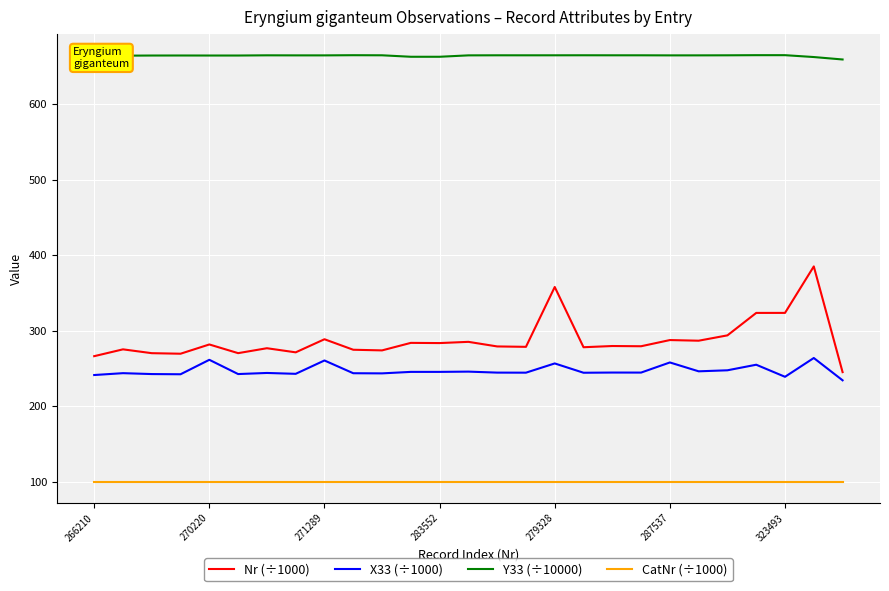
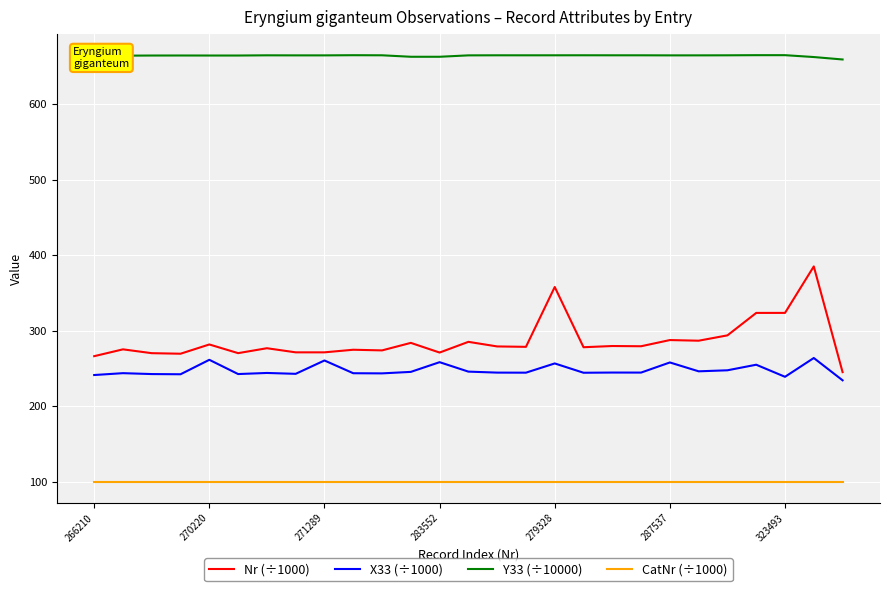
  {
    "Nr (÷1000)": {
      "266210": 270,
      "270220": 280,
-     "271289": 290,
-     "283552": 280,
+     "271289": 270,
+     "283552": 270,
      "279328": 360,
      "287537": 290,
      "323493": 320
    },
    "X33 (÷1000)": {
      "266210": 240,
      "270220": 260,
      "271289": 260,
-     "283552": 250,
+     "283552": 260,
      "279328": 260,
      "287537": 260,
      "323493": 240
    },
    "Y33 (÷10000)": {
      "270220": 660,
      "271289": 660,
      "283552": 660,
      "279328": 660,
      "287537": 660,
      "323493": 660
    },
    "CatNr (÷1000)": {
      "266210": 100,
      "270220": 100,
      "271289": 100,
      "283552": 100,
      "279328": 100,
      "287537": 100,
      "323493": 100
    }
  }
